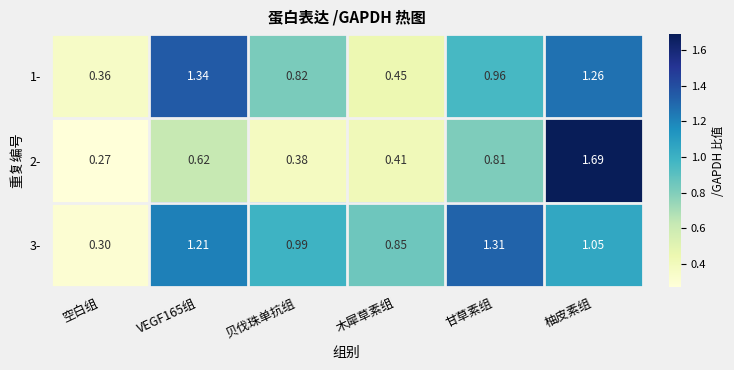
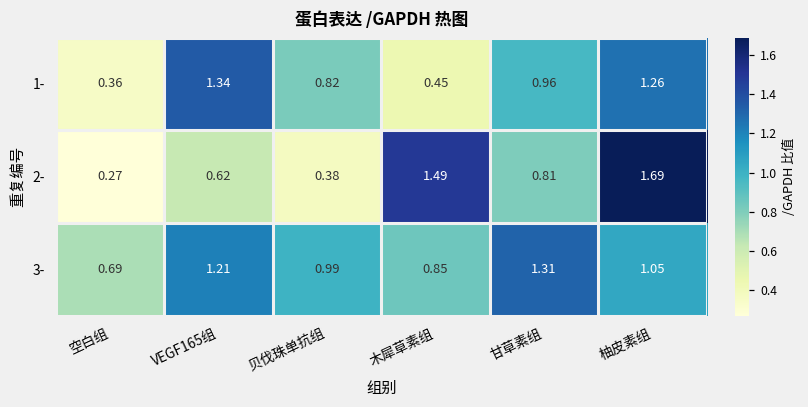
  {
    "1-": {
      "空白组": 0.36,
      "VEGF165组": 1.34,
      "贝伐珠单抗组": 0.82,
      "木犀草素组": 0.45,
      "甘草素组": 0.96,
      "柚皮素组": 1.26
    },
    "2-": {
      "空白组": 0.27,
      "VEGF165组": 0.62,
      "贝伐珠单抗组": 0.38,
-     "木犀草素组": 0.41,
+     "木犀草素组": 1.49,
      "甘草素组": 0.81,
      "柚皮素组": 1.69
    },
    "3-": {
-     "空白组": 0.30,
+     "空白组": 0.69,
      "VEGF165组": 1.21,
      "贝伐珠单抗组": 0.99,
      "木犀草素组": 0.85,
      "甘草素组": 1.31,
      "柚皮素组": 1.05
    }
  }
